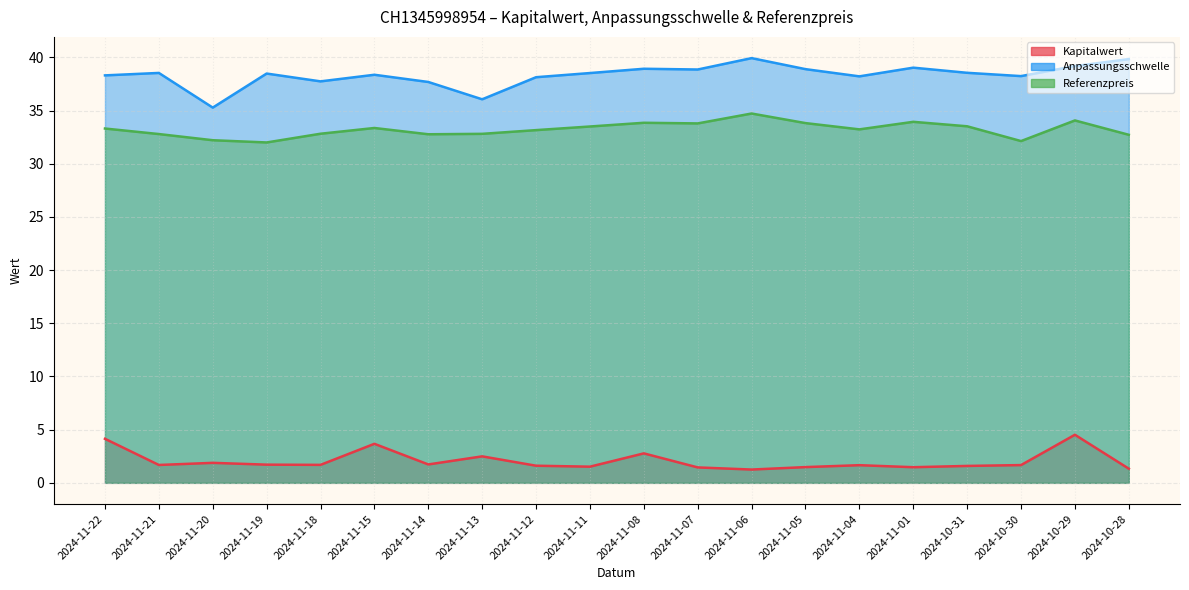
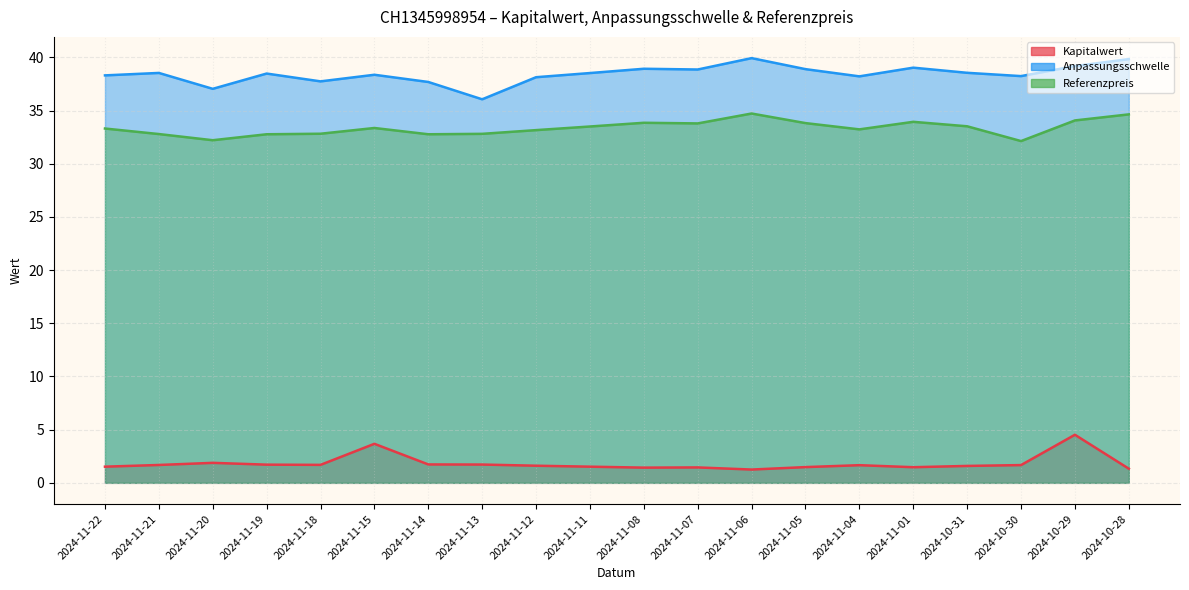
  {
    "Kapitalwert": {
-     "2024-11-22": 4.1,
+     "2024-11-22": 1.5,
      "2024-11-21": 1.7,
      "2024-11-20": 1.9,
      "2024-11-19": 1.7,
      "2024-11-18": 1.7,
      "2024-11-15": 3.7,
      "2024-11-14": 1.7,
-     "2024-11-13": 2.5,
+     "2024-11-13": 1.7,
      "2024-11-12": 1.6,
      "2024-11-11": 1.5,
-     "2024-11-08": 2.8,
+     "2024-11-08": 1.4,
      "2024-11-07": 1.5,
      "2024-11-06": 1.3,
      "2024-11-05": 1.5,
      "2024-11-04": 1.7,
      "2024-11-01": 1.5,
      "2024-10-31": 1.6,
      "2024-10-30": 1.7,
      "2024-10-29": 4.5,
      "2024-10-28": 1.3
    },
    "Anpassungsschwelle": {
      "2024-11-22": 38.3,
      "2024-11-21": 38.5,
-     "2024-11-20": 35.3,
+     "2024-11-20": 37.0,
      "2024-11-19": 38.5,
      "2024-11-18": 37.7,
      "2024-11-15": 38.4,
      "2024-11-14": 37.7,
      "2024-11-13": 36.1,
      "2024-11-12": 38.1,
      "2024-11-11": 38.5,
      "2024-11-08": 38.9,
      "2024-11-07": 38.9,
      "2024-11-06": 39.9,
      "2024-11-05": 38.9,
      "2024-11-04": 38.2,
      "2024-11-01": 39.0,
      "2024-10-31": 38.5,
      "2024-10-30": 38.2
    },
    "Referenzpreis": {
      "2024-11-22": 33.3,
      "2024-11-21": 32.8,
      "2024-11-20": 32.2,
-     "2024-11-19": 32.0,
+     "2024-11-19": 32.8,
      "2024-11-18": 32.8,
      "2024-11-15": 33.4,
      "2024-11-14": 32.8,
      "2024-11-13": 32.8,
      "2024-11-12": 33.2,
      "2024-11-11": 33.5,
      "2024-11-08": 33.9,
      "2024-11-07": 33.8,
      "2024-11-06": 34.7,
      "2024-11-05": 33.8,
      "2024-11-04": 33.2,
      "2024-11-01": 33.9,
      "2024-10-31": 33.5,
      "2024-10-30": 32.1,
      "2024-10-29": 34.1,
-     "2024-10-28": 32.7
+     "2024-10-28": 34.6
    }
  }
